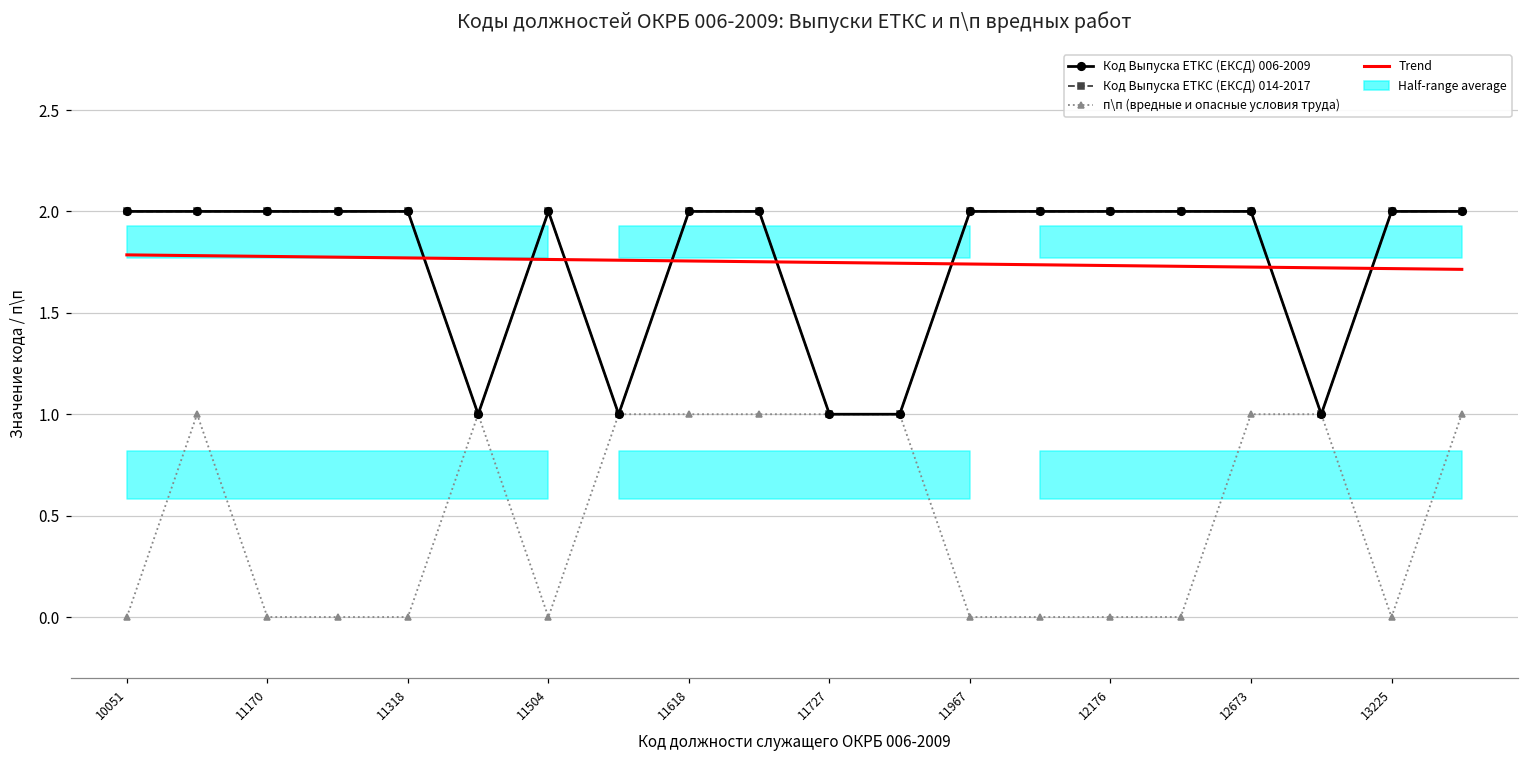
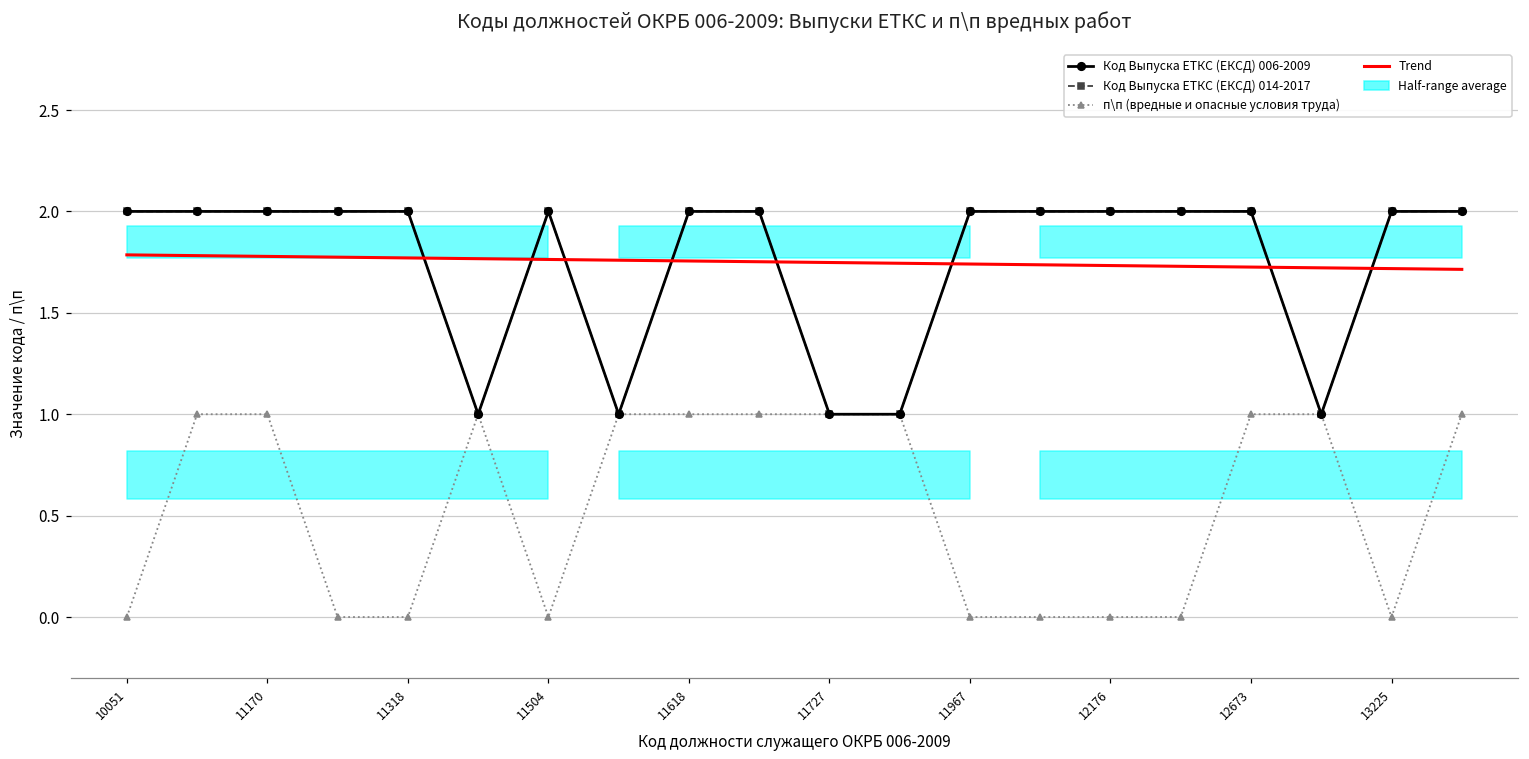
  {
    "Код Выпуска ЕТКС (ЕКСД) 014-2017": {
      "10051": 2,
      "11170": 2,
      "11318": 2,
      "11504": 2,
      "11618": 2,
      "11967": 2,
      "12176": 2,
      "12673": 2,
      "13225": 2
    },
    "п\\п (вредные и опасные условия труда)": {
      "10051": 0,
-     "11170": 0,
+     "11170": 1,
      "11318": 0,
      "11504": 0,
      "11618": 1,
      "11967": 0,
      "12176": 0,
      "12673": 1,
      "13225": 0
    },
    "Trend": {
      "10051": 1.79,
      "11170": 1.78,
      "11318": 1.77,
      "11504": 1.76,
      "11618": 1.76,
      "11727": 1.75,
      "11967": 1.74,
      "12176": 1.73,
      "12673": 1.73,
      "13225": 1.72
    }
  }
